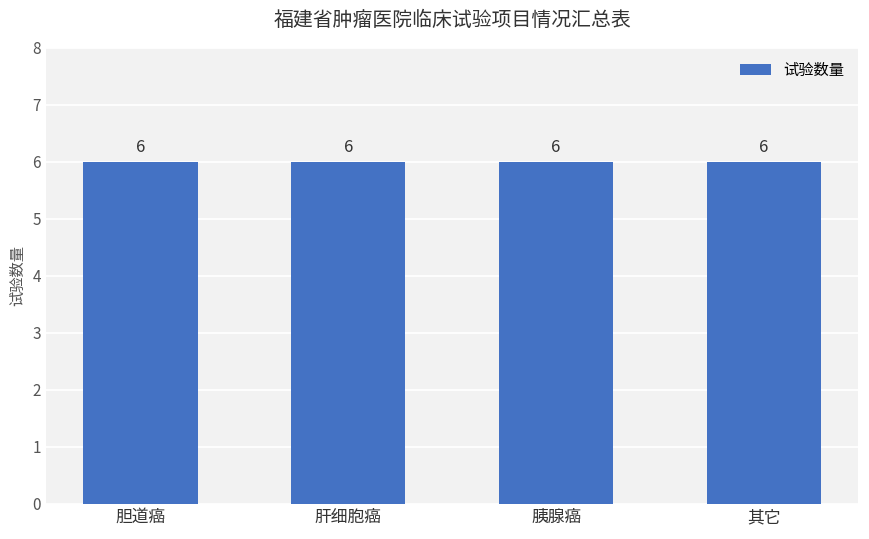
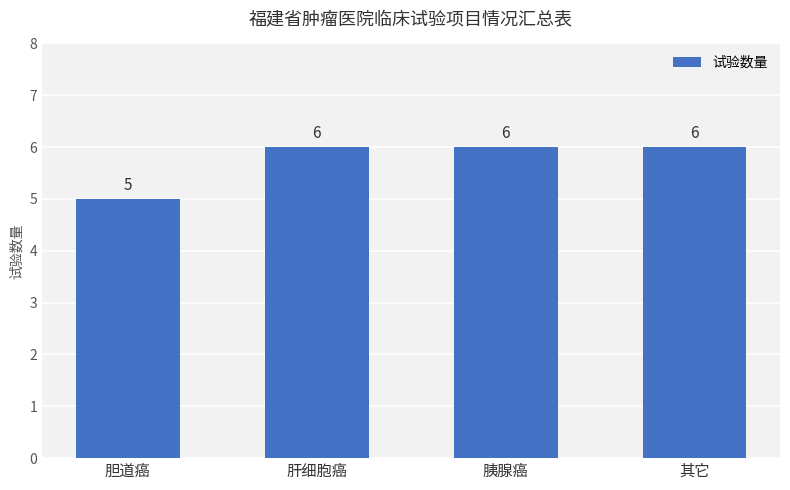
  {
-   "胆道癌": 6,
+   "胆道癌": 5,
    "肝细胞癌": 6,
    "胰腺癌": 6,
    "其它": 6
  }
